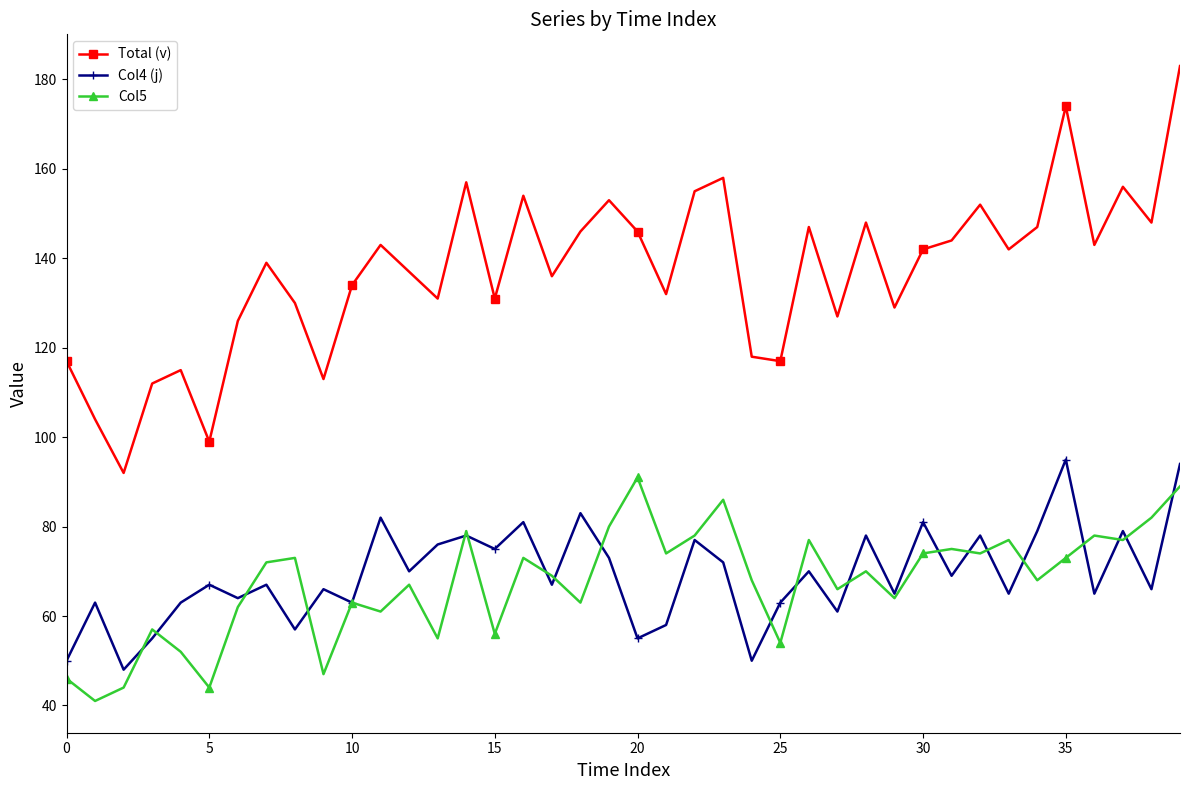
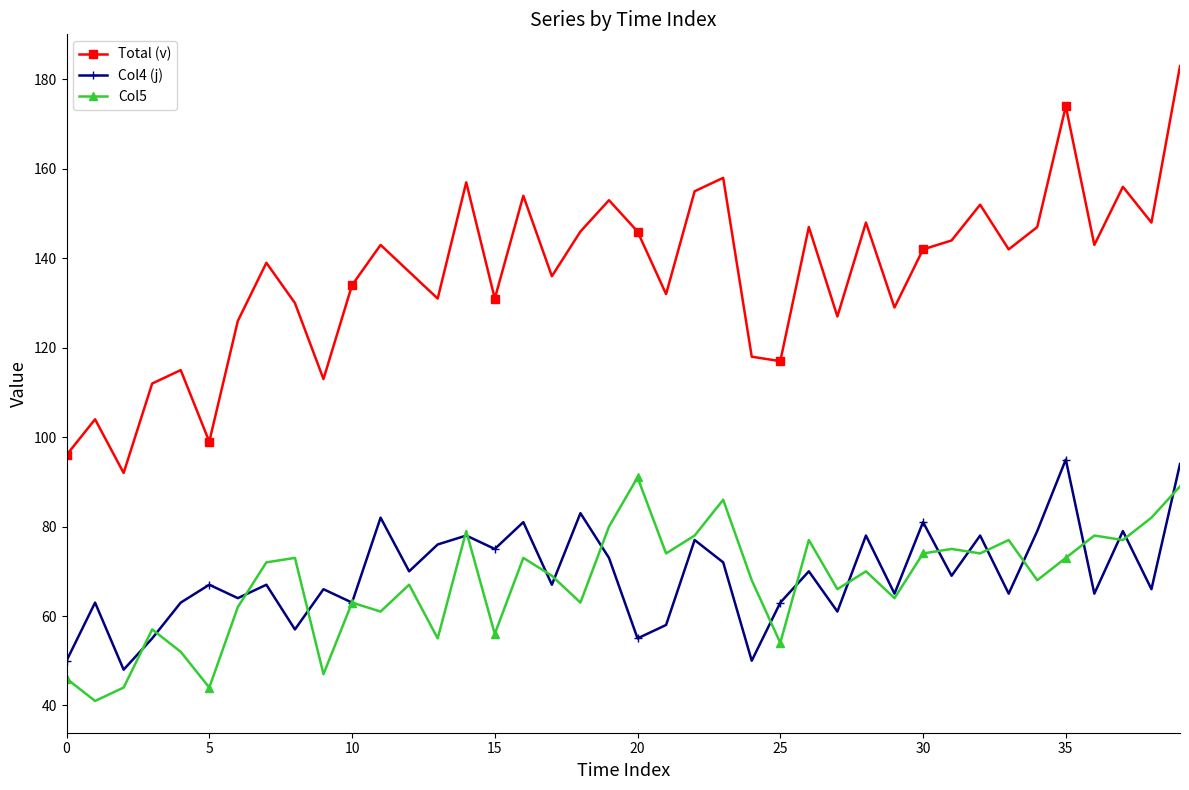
  {
    "Total (v)": {
-     "0": 117,
+     "0": 96,
      "5": 99,
      "10": 134,
      "15": 131,
      "20": 146,
      "25": 117,
      "30": 142,
      "35": 174
    },
    "Col4 (j)": {
      "0": 50,
      "5": 67,
      "15": 75,
      "20": 55,
      "25": 63,
      "30": 81,
      "35": 95
    },
    "Col5": {
      "0": 46,
      "5": 44,
      "15": 56,
      "20": 91,
      "25": 54,
      "30": 74,
      "35": 73
    }
  }
